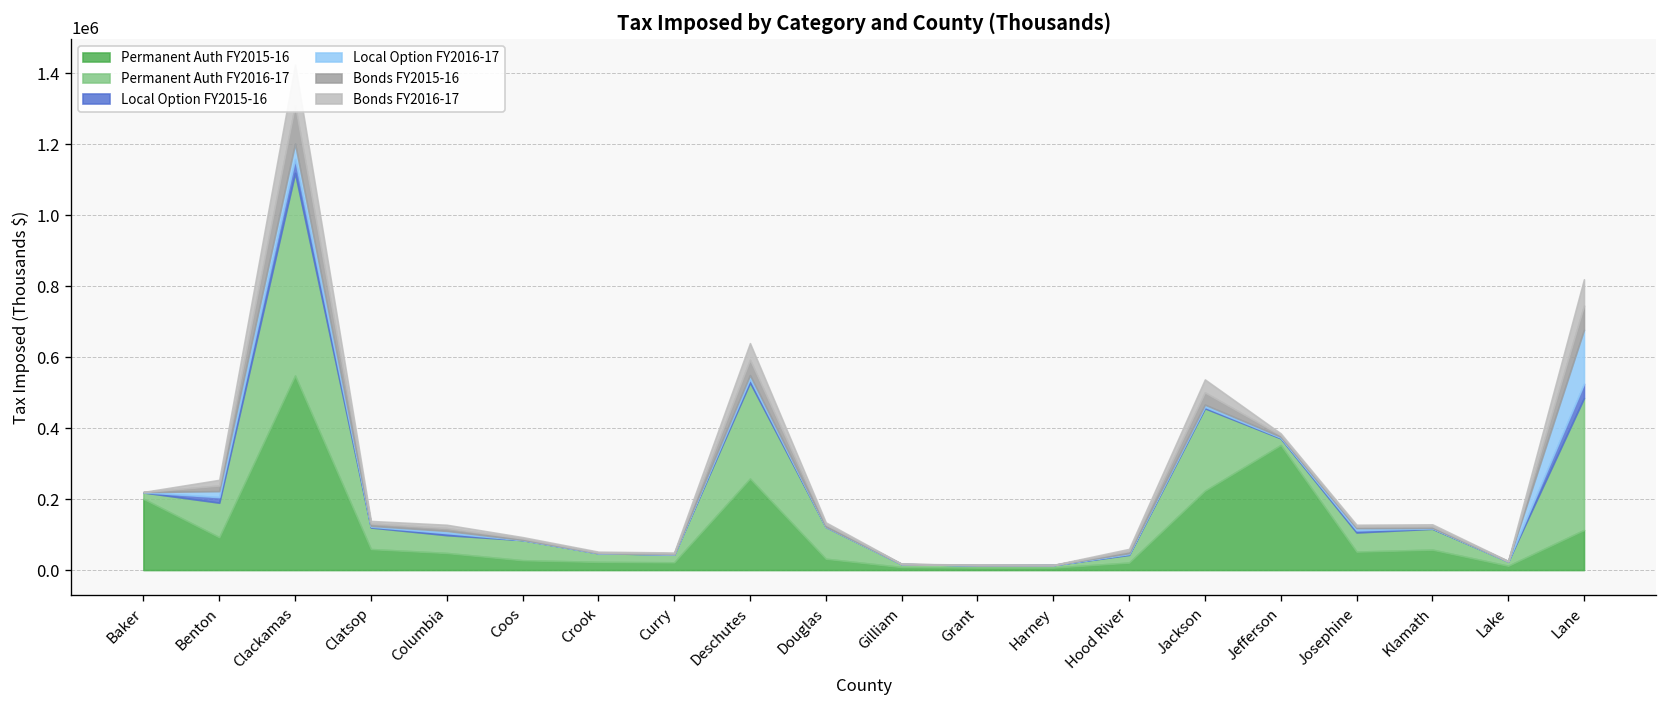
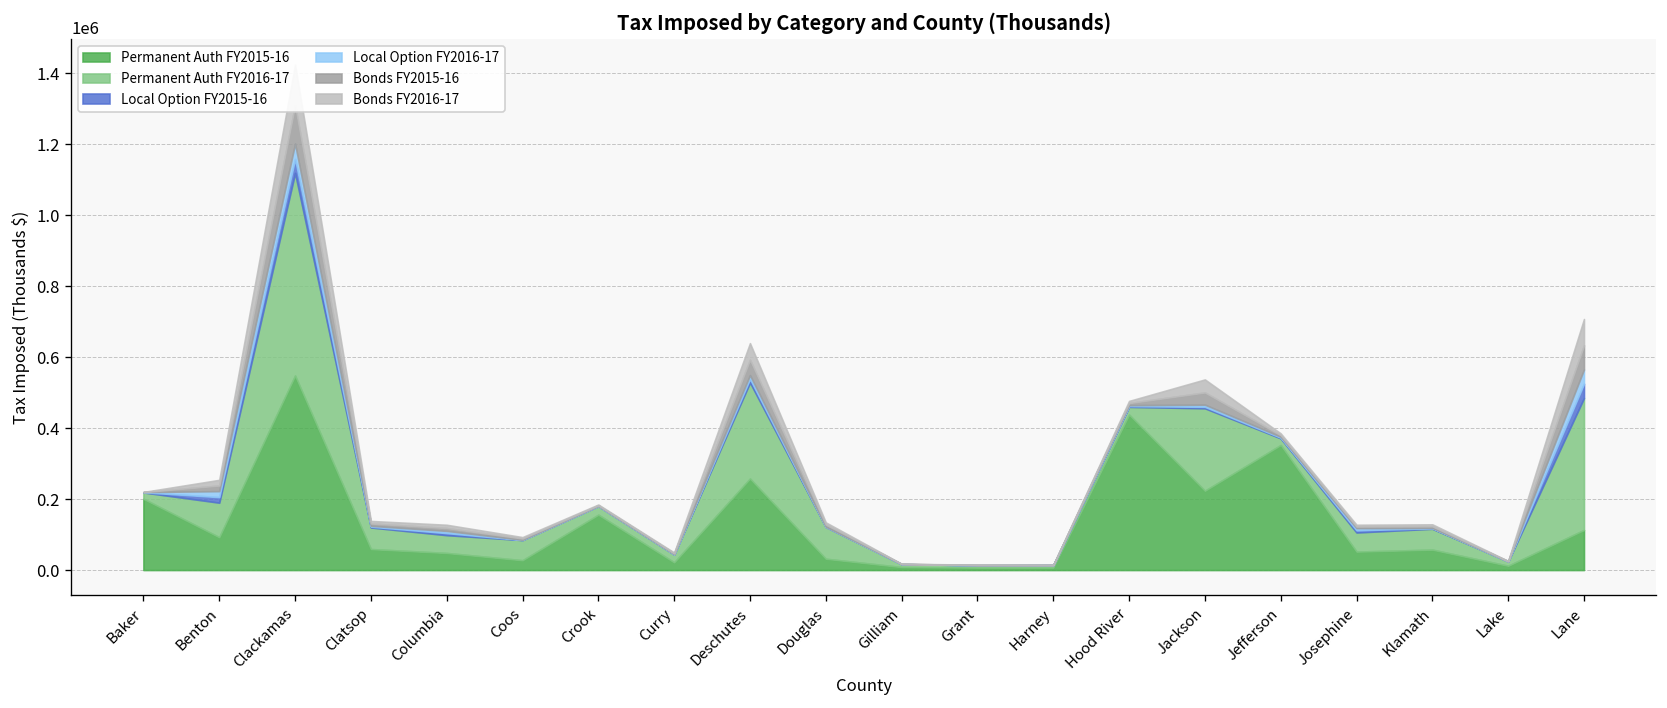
  {
    "Permanent Auth FY2015-16": {
      "Baker": 200000,
      "Benton": 90000,
      "Clackamas": 550000,
      "Clatsop": 60000,
      "Columbia": 50000,
      "Coos": 30000,
-     "Crook": 20000,
+     "Crook": 160000,
      "Curry": 20000,
      "Deschutes": 260000,
      "Douglas": 30000,
-     "Hood River": 20000,
+     "Hood River": 440000,
      "Jackson": 220000,
      "Jefferson": 350000,
      "Josephine": 50000,
      "Klamath": 60000,
      "Lake": 10000,
      "Lane": 110000
    },
    "Local Option FY2015-16": {
      "Benton": 20000,
      "Clackamas": 40000,
      "Deschutes": 10000,
      "Lane": 40000
    },
    "Local Option FY2016-17": {
      "Benton": 20000,
      "Clackamas": 40000,
      "Deschutes": 10000,
-     "Lane": 150000
+     "Lane": 40000
    }
  }
